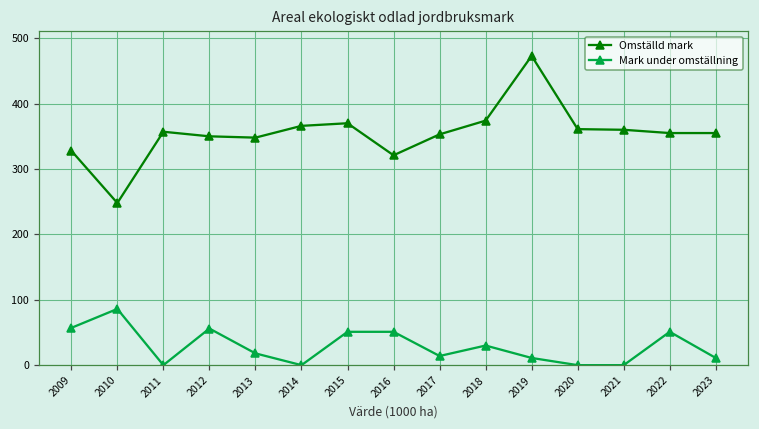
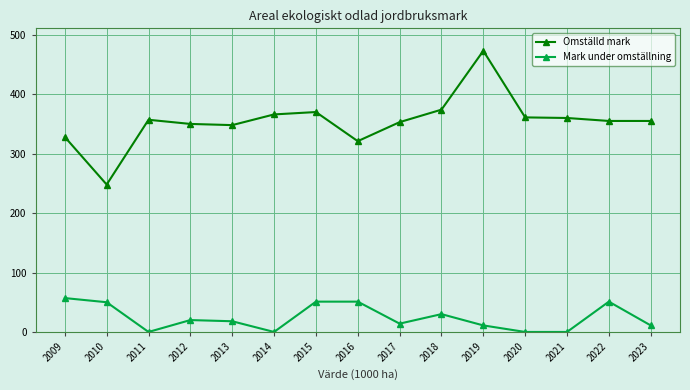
  {
    "Omställd mark": {
      "2009": 330,
      "2010": 250,
      "2011": 360,
      "2012": 350,
      "2013": 350,
      "2014": 370,
      "2015": 370,
      "2016": 320,
      "2017": 350,
      "2018": 370,
      "2019": 470,
      "2020": 360,
      "2021": 360,
      "2022": 360,
      "2023": 360
    },
    "Mark under omställning": {
      "2009": 60,
-     "2010": 90,
+     "2010": 50,
      "2011": 0,
-     "2012": 60,
+     "2012": 20,
      "2013": 20,
      "2014": 0,
      "2015": 50,
      "2016": 50,
      "2017": 10,
      "2018": 30,
      "2019": 10,
      "2020": 0,
      "2021": 0,
      "2022": 50,
      "2023": 10
    }
  }
